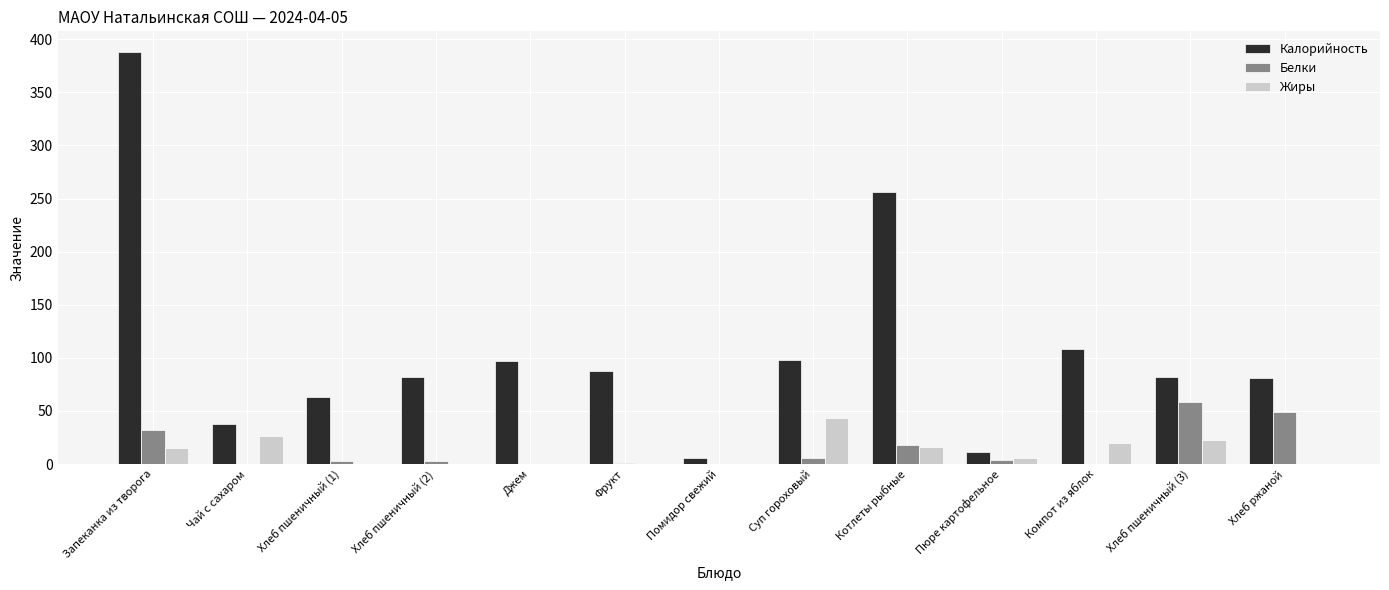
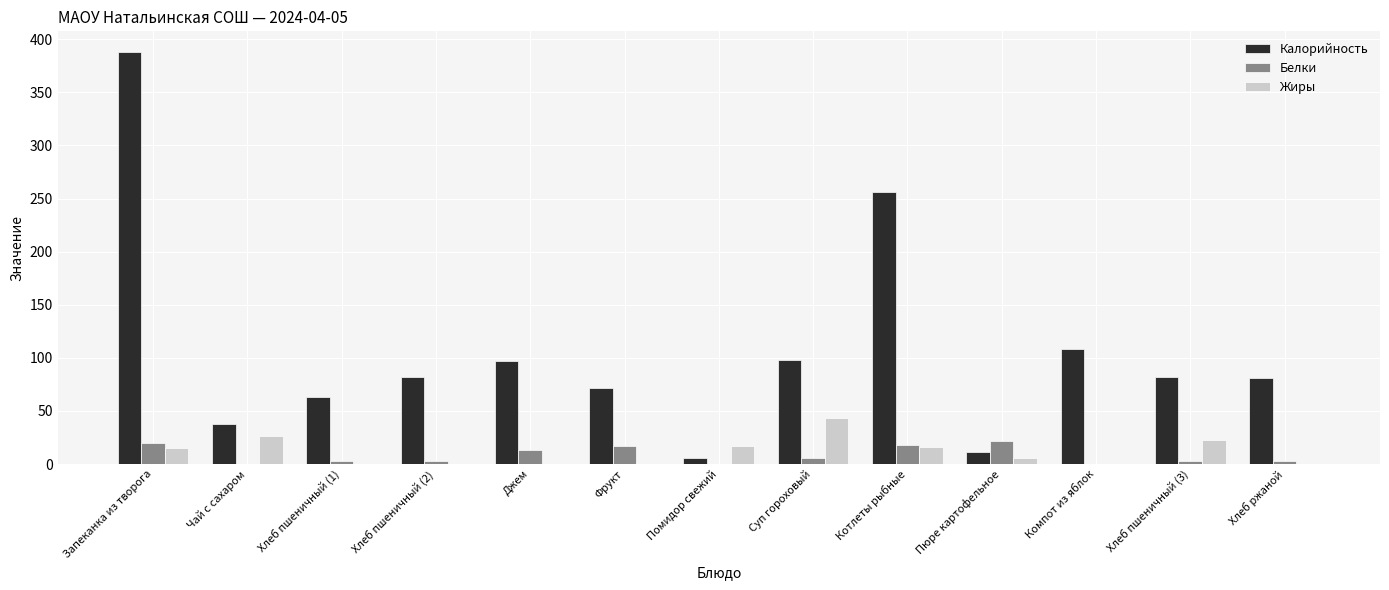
  {
    "Калорийность": {
      "Запеканка из творога": 388,
      "Чай с сахаром": 38,
      "Хлеб пшеничный (1)": 63,
      "Хлеб пшеничный (2)": 82,
      "Джем": 97,
-     "Фрукт": 88,
+     "Фрукт": 72,
      "Помидор свежий": 6,
      "Суп гороховый": 98,
      "Котлеты рыбные": 256,
      "Пюре картофельное": 11,
      "Компот из яблок": 108,
      "Хлеб пшеничный (3)": 82,
      "Хлеб ржаной": 81
    },
    "Белки": {
-     "Запеканка из творога": 32,
+     "Запеканка из творога": 20,
      "Чай с сахаром": 0,
      "Хлеб пшеничный (1)": 3,
      "Хлеб пшеничный (2)": 3,
-     "Джем": 0,
-     "Фрукт": 1,
+     "Джем": 13,
+     "Фрукт": 17,
      "Помидор свежий": 0,
      "Суп гороховый": 6,
      "Котлеты рыбные": 18,
-     "Пюре картофельное": 4,
+     "Пюре картофельное": 22,
      "Компот из яблок": 0,
-     "Хлеб пшеничный (3)": 58,
-     "Хлеб ржаной": 49
+     "Хлеб пшеничный (3)": 3,
+     "Хлеб ржаной": 3
    },
    "Жиры": {
      "Запеканка из творога": 15,
      "Чай с сахаром": 26,
      "Хлеб пшеничный (1)": 0,
      "Хлеб пшеничный (2)": 0,
      "Джем": 0,
-     "Помидор свежий": 0,
+     "Помидор свежий": 17,
      "Суп гороховый": 43,
      "Котлеты рыбные": 16,
      "Пюре картофельное": 6,
-     "Компот из яблок": 20,
+     "Компот из яблок": 0,
      "Хлеб пшеничный (3)": 23,
      "Хлеб ржаной": 0
    }
  }
